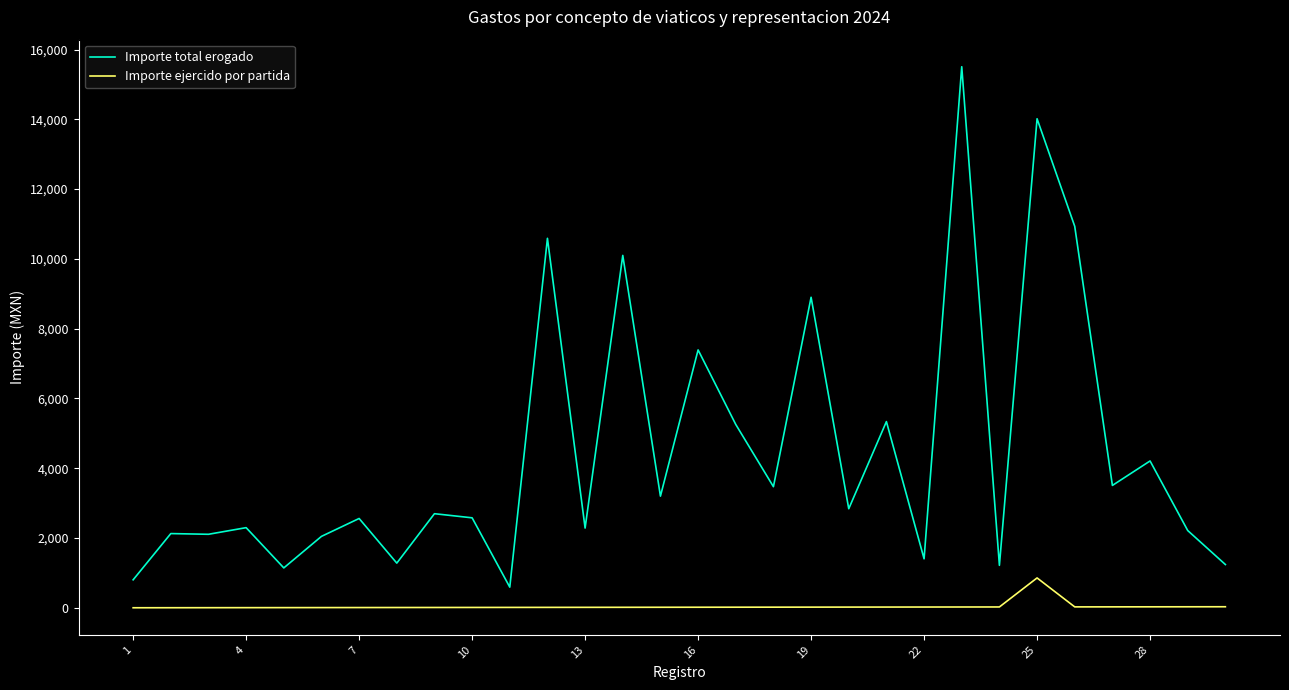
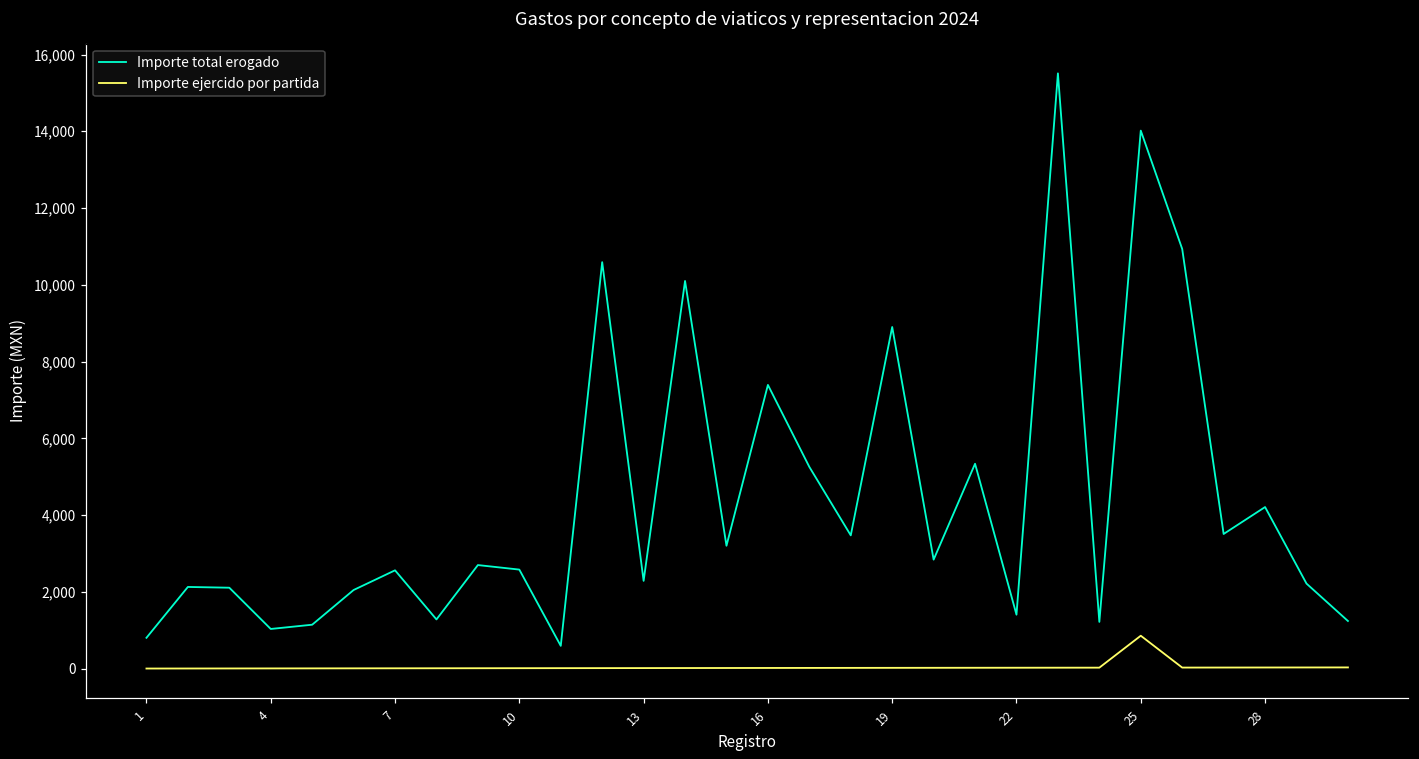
  {
    "Importe total erogado": {
      "1": "800",
-     "4": "2,300",
+     "4": "1,000",
      "7": "2,600",
      "10": "2,600",
      "13": "2,300",
      "16": "7,400",
      "19": "8,900",
      "22": "1,400",
      "25": "14,000",
      "28": "4,200"
    },
    "Importe ejercido por partida": {
      "1": "0",
      "4": "0",
      "7": "0",
      "10": "0",
      "13": "0",
      "16": "0",
      "19": "0",
      "22": "0",
      "25": "900",
      "28": "0"
    }
  }
